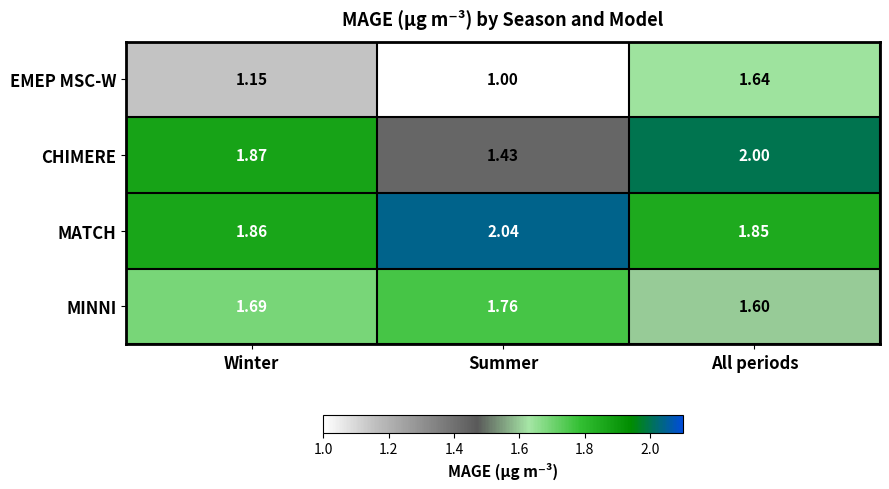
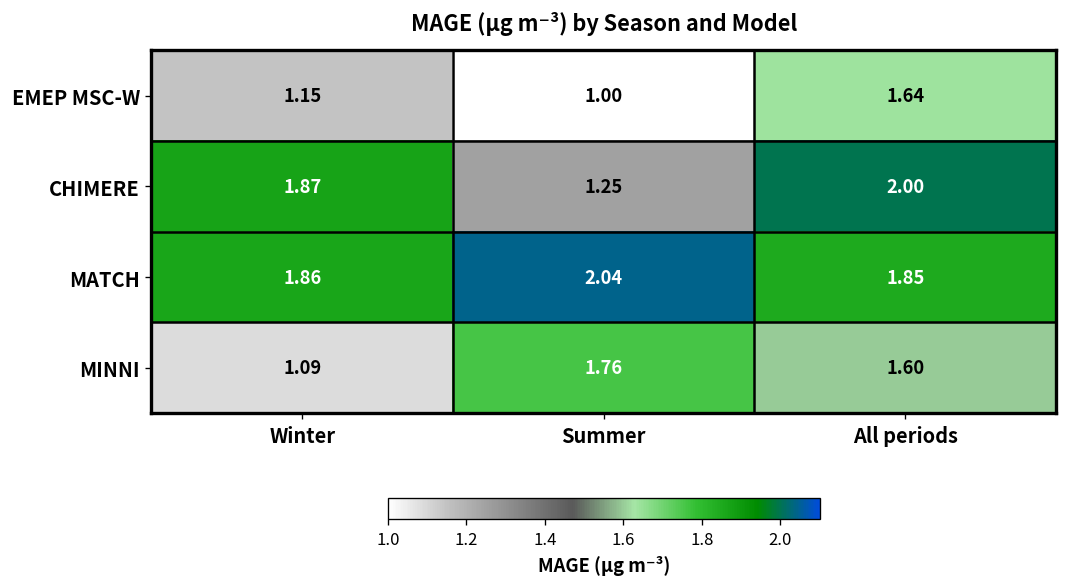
  {
    "EMEP MSC-W": {
      "Winter": 1.15,
      "Summer": 1.00,
      "All periods": 1.64
    },
    "CHIMERE": {
      "Winter": 1.87,
-     "Summer": 1.43,
+     "Summer": 1.25,
      "All periods": 2.00
    },
    "MATCH": {
      "Winter": 1.86,
      "Summer": 2.04,
      "All periods": 1.85
    },
    "MINNI": {
-     "Winter": 1.69,
+     "Winter": 1.09,
      "Summer": 1.76,
      "All periods": 1.60
    }
  }
